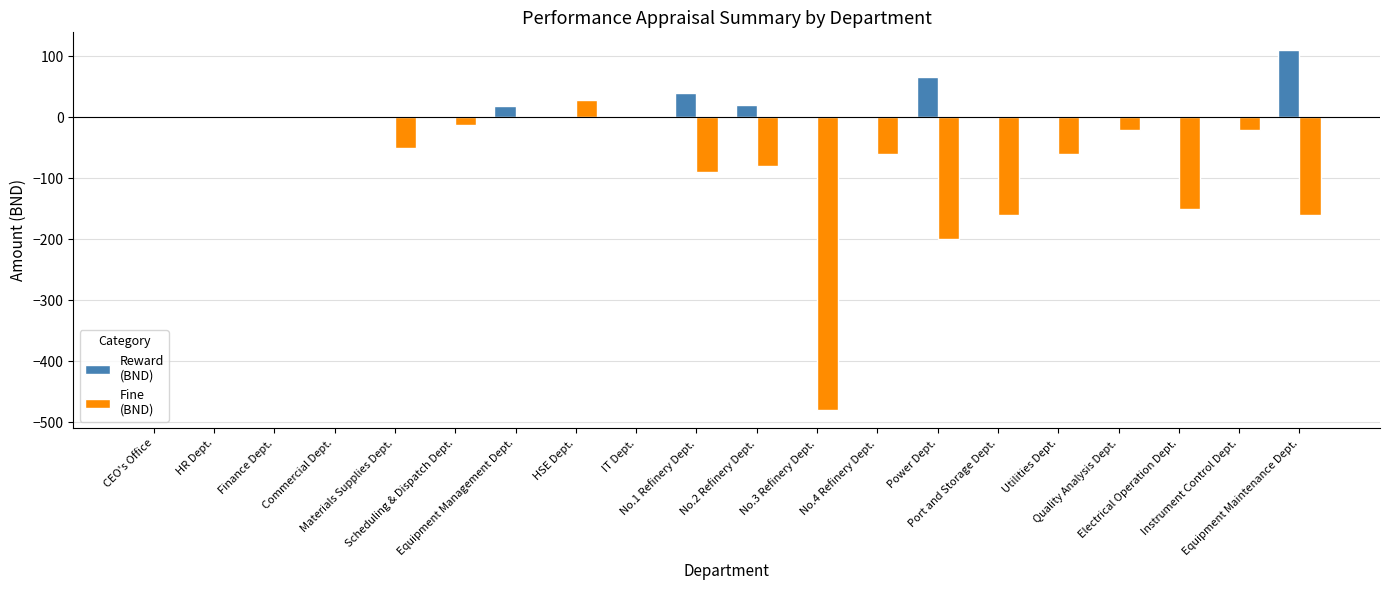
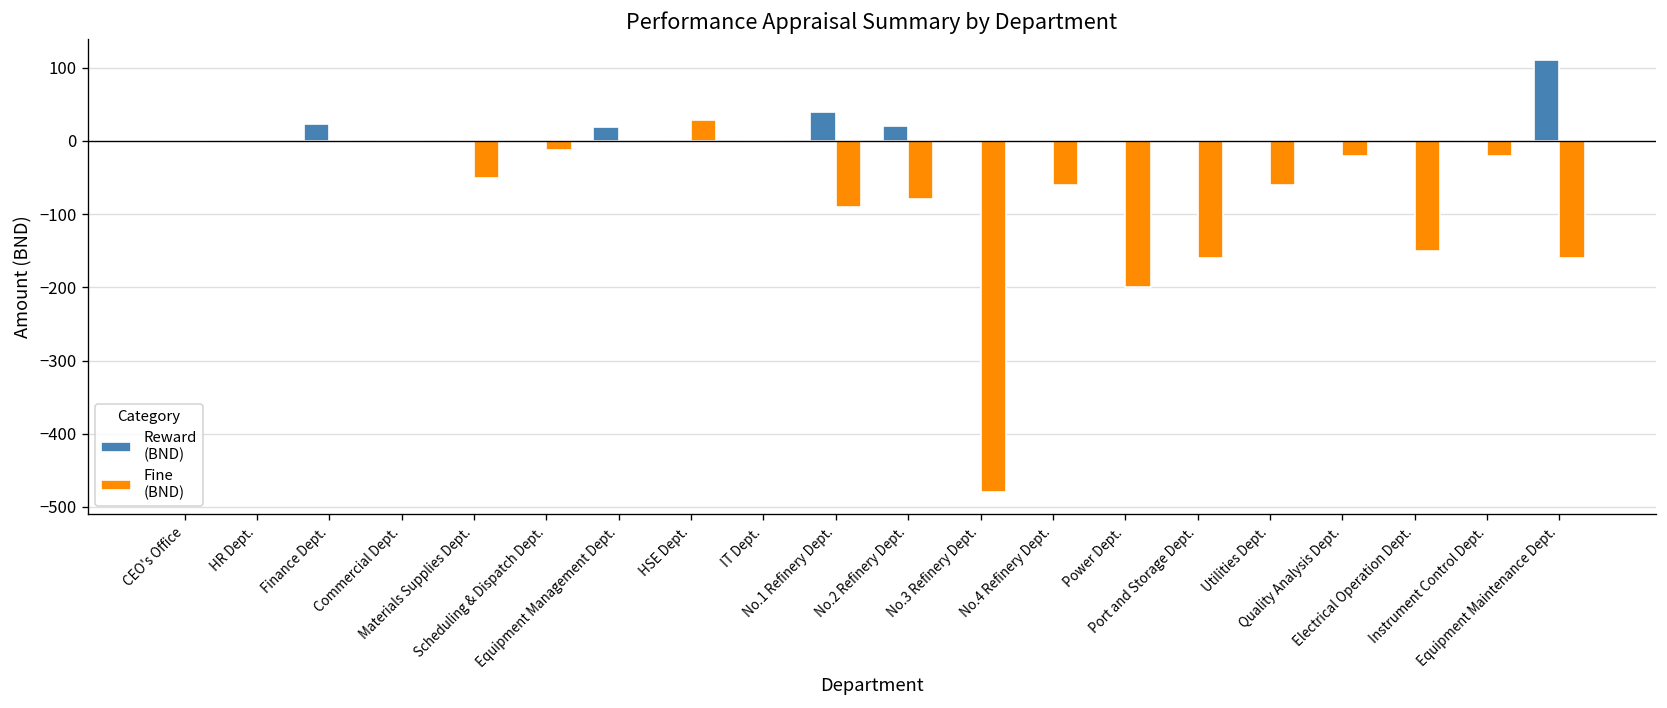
  {
    "Reward (BND)": {
      "CEO's Office": 0,
      "HR Dept.": 0,
-     "Finance Dept.": 0,
+     "Finance Dept.": 20,
      "Commercial Dept.": 0,
      "Materials Supplies Dept.": 0,
      "Scheduling & Dispatch Dept.": 0,
      "Equipment Management Dept.": 20,
      "HSE Dept.": 0,
      "IT Dept.": 0,
      "No.1 Refinery Dept.": 40,
      "No.2 Refinery Dept.": 20,
      "No.3 Refinery Dept.": 0,
      "No.4 Refinery Dept.": 0,
-     "Power Dept.": 70,
+     "Power Dept.": 0,
      "Port and Storage Dept.": 0,
      "Utilities Dept.": 0,
      "Quality Analysis Dept.": 0,
      "Electrical Operation Dept.": 0,
      "Instrument Control Dept.": 0,
      "Equipment Maintenance Dept.": 110
    },
    "Fine (BND)": {
      "CEO's Office": 0,
      "HR Dept.": 0,
      "Finance Dept.": 0,
      "Commercial Dept.": 0,
      "Materials Supplies Dept.": -50,
      "Scheduling & Dispatch Dept.": -10,
      "Equipment Management Dept.": 0,
      "HSE Dept.": 30,
      "IT Dept.": 0,
      "No.1 Refinery Dept.": -90,
      "No.2 Refinery Dept.": -80,
      "No.3 Refinery Dept.": -480,
      "No.4 Refinery Dept.": -60,
      "Power Dept.": -200,
      "Port and Storage Dept.": -160,
      "Utilities Dept.": -60,
      "Quality Analysis Dept.": -20,
      "Electrical Operation Dept.": -150,
      "Instrument Control Dept.": -20,
      "Equipment Maintenance Dept.": -160
    }
  }
